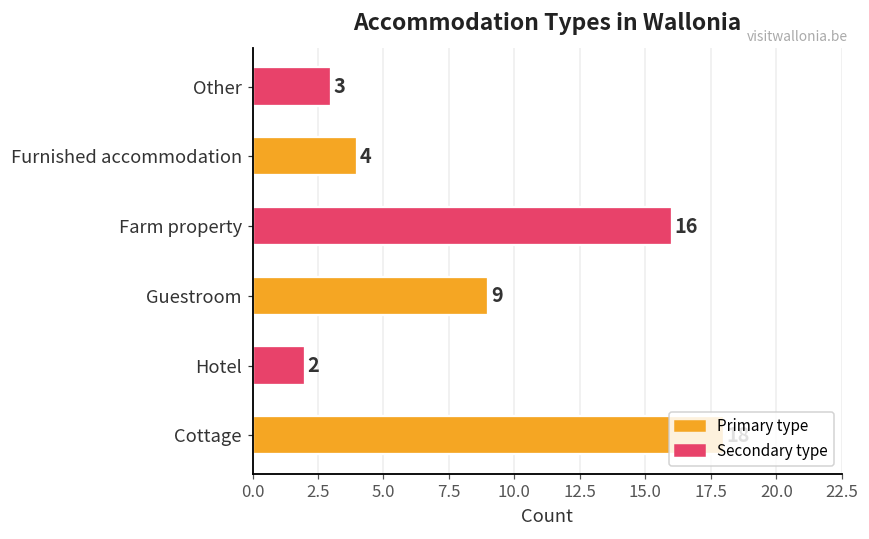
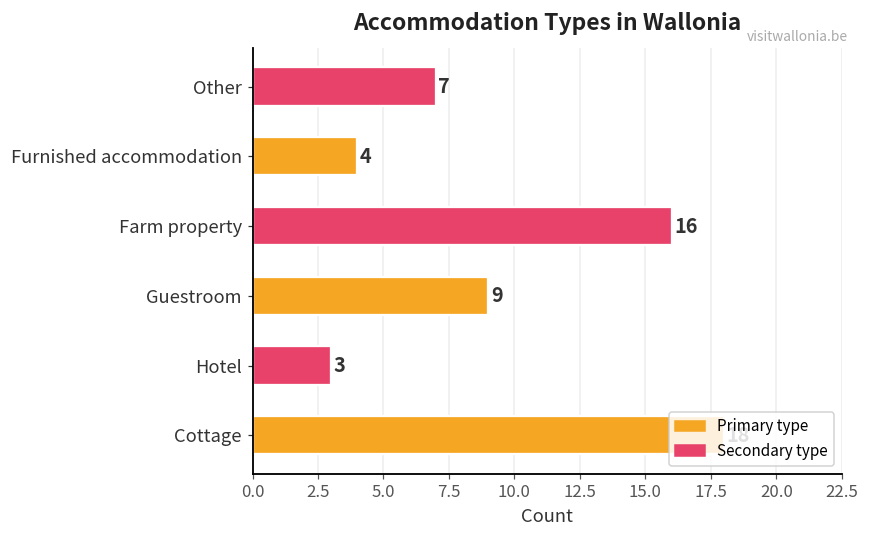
  {
-   "Other": 3,
+   "Other": 7,
    "Furnished accommodation": 4,
    "Farm property": 16,
    "Guestroom": 9,
-   "Hotel": 2
+   "Hotel": 3
  }
